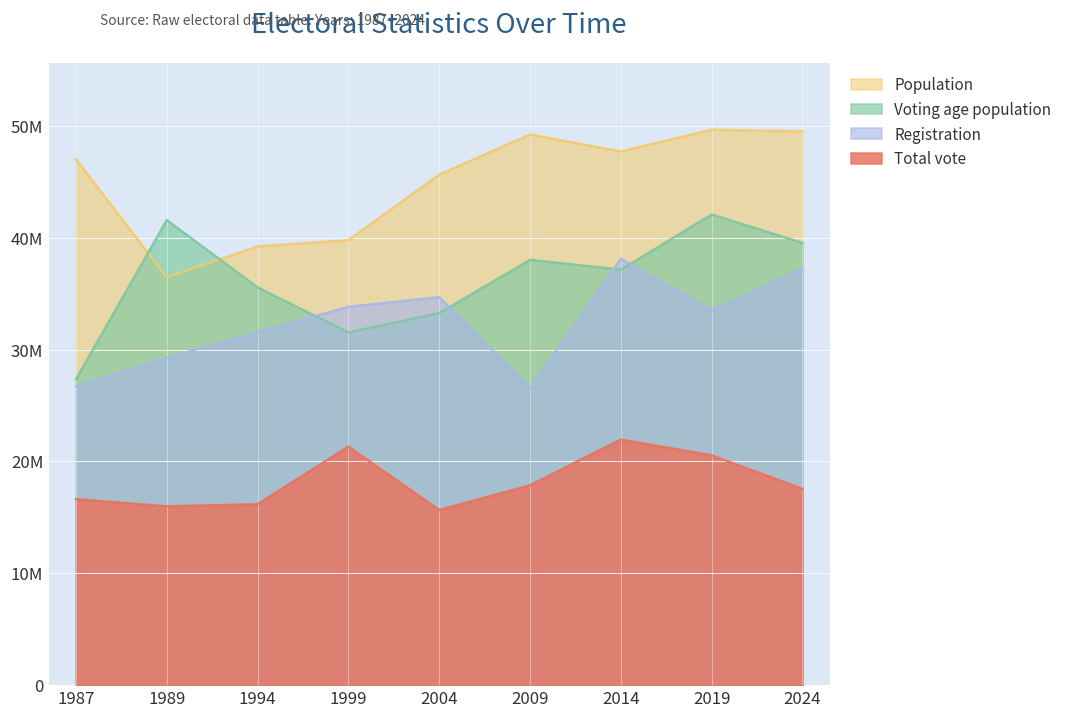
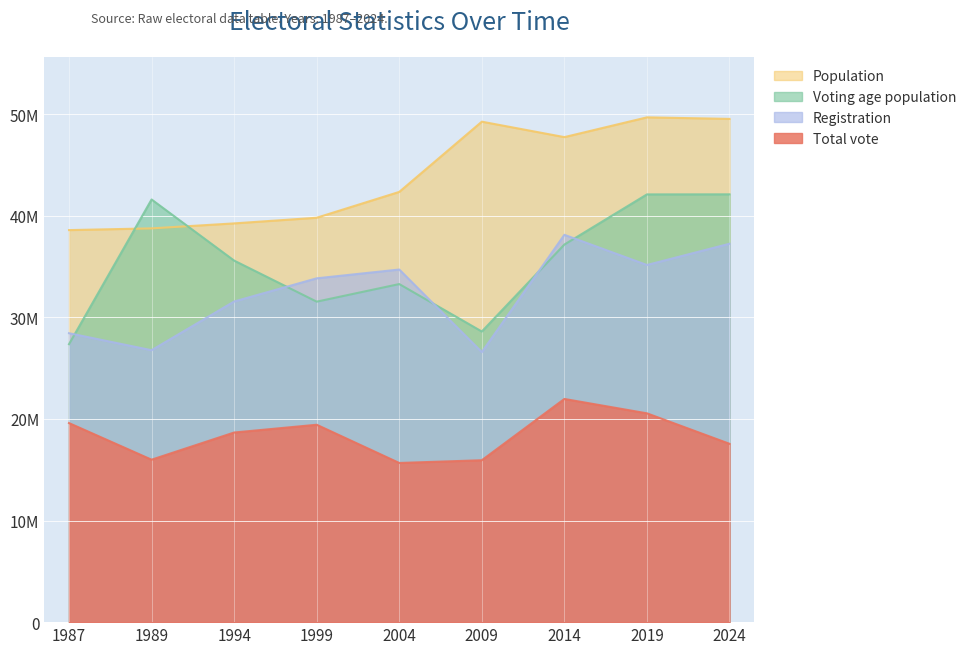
  {
    "Population": {
-     "1987": 47000000,
-     "1989": 36500000,
+     "1987": 38600000,
+     "1989": 38800000,
      "1994": 39200000,
      "1999": 39800000,
-     "2004": 45700000,
+     "2004": 42300000,
      "2009": 49300000,
      "2014": 47700000,
      "2019": 49700000,
      "2024": 49500000
    },
    "Voting age population": {
      "1987": 27400000,
      "1989": 41600000,
      "1994": 35600000,
      "1999": 31500000,
      "2004": 33300000,
-     "2009": 38000000,
+     "2009": 28600000,
      "2014": 37200000,
      "2019": 42100000,
-     "2024": 39600000
+     "2024": 42100000
    },
    "Registration": {
-     "1987": 26700000,
-     "1989": 29300000,
+     "1987": 28400000,
+     "1989": 26800000,
      "1994": 31600000,
      "1999": 33800000,
      "2004": 34700000,
      "2009": 26600000,
      "2014": 38100000,
-     "2019": 33500000,
+     "2019": 35200000,
      "2024": 37200000
    },
    "Total vote": {
-     "1987": 16600000,
+     "1987": 19600000,
      "1989": 16000000,
-     "1994": 16200000,
-     "1999": 21300000,
+     "1994": 18700000,
+     "1999": 19400000,
      "2004": 15700000,
-     "2009": 17900000,
+     "2009": 15900000,
      "2014": 22000000,
      "2019": 20600000,
      "2024": 17600000
    }
  }
